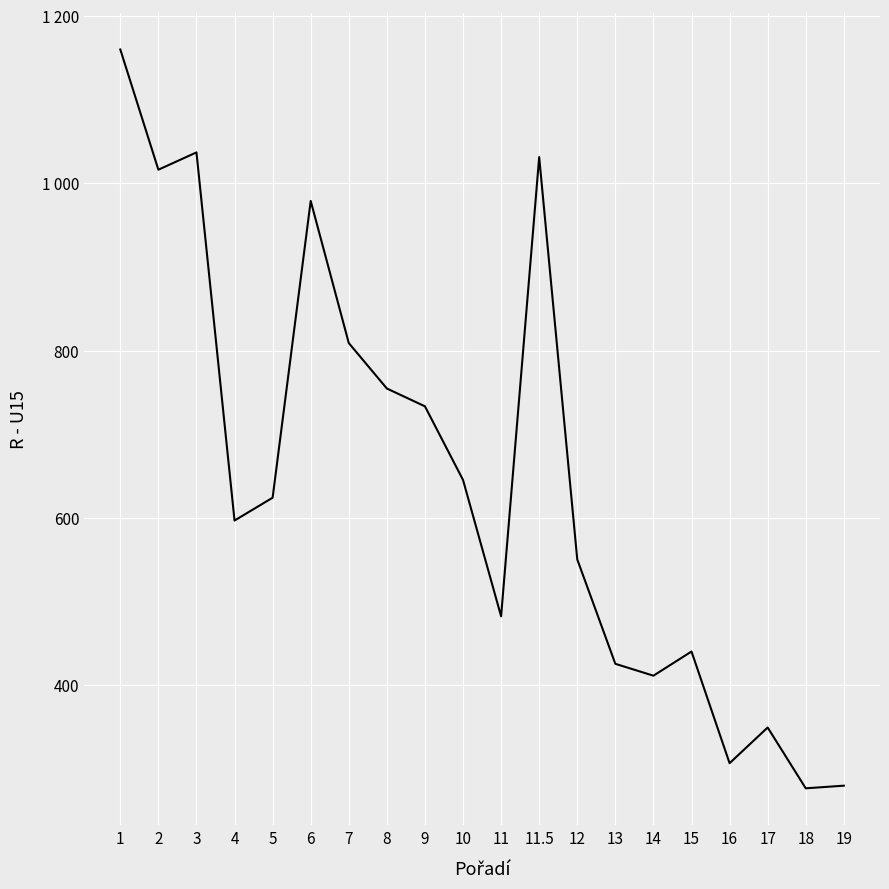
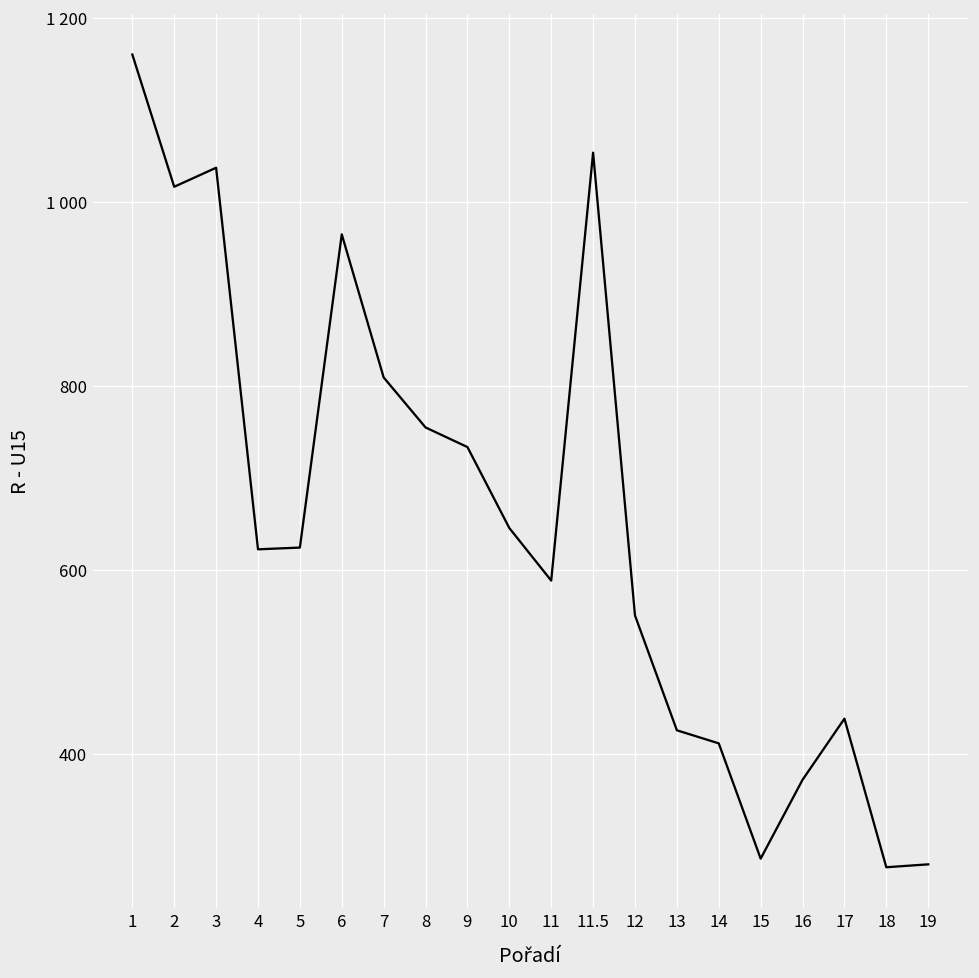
  {
    "1": 1160,
    "2": 1020,
    "3": 1040,
-   "4": 600,
+   "4": 620,
    "5": 620,
-   "6": 980,
+   "6": 960,
    "7": 810,
    "8": 750,
    "9": 730,
    "10": 650,
-   "11": 480,
-   "11.5": 1030,
+   "11": 590,
+   "11.5": 1050,
    "12": 550,
    "13": 430,
    "14": 410,
-   "15": 440,
-   "16": 310,
-   "17": 350,
+   "15": 290,
+   "16": 370,
+   "17": 440,
    "18": 280,
    "19": 280
  }
